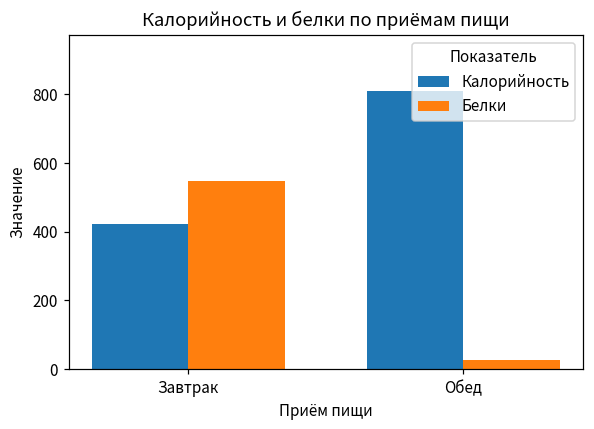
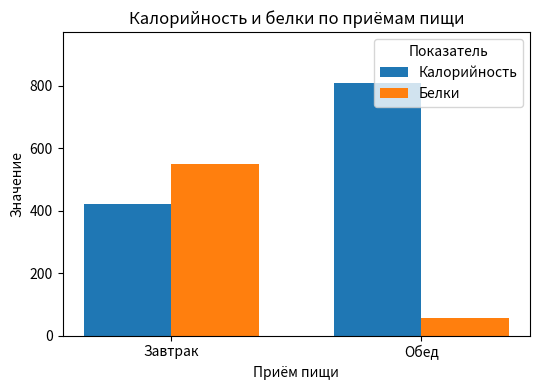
  {
    "Калорийность": {
      "Завтрак": 420
    },
    "Белки": {
      "Завтрак": 550,
-     "Обед": 30
+     "Обед": 60
    }
  }
